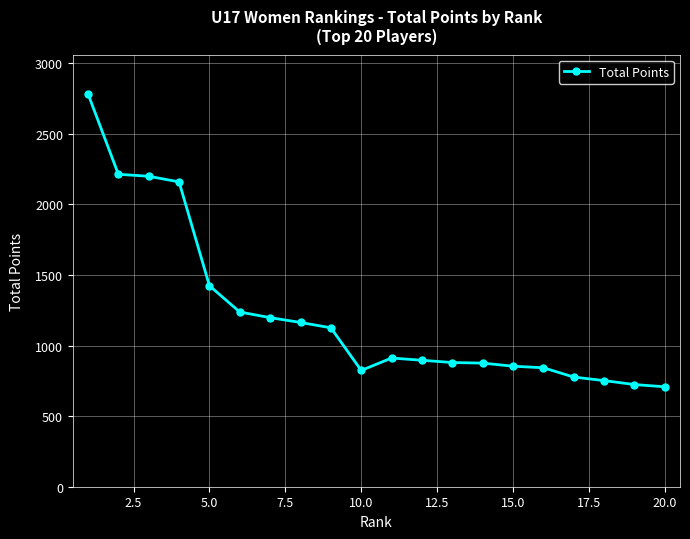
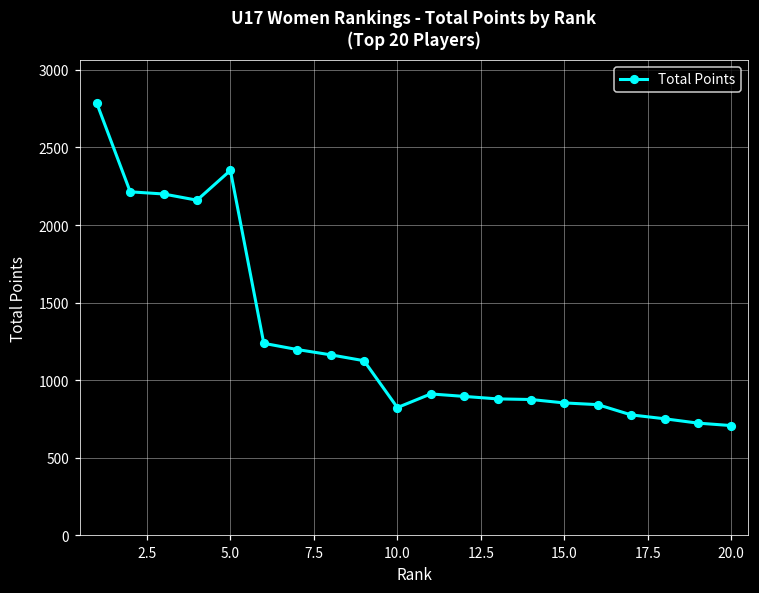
  {
-   "5.0": 1420,
+   "5.0": 2350,
    "10.0": 820,
    "15.0": 850,
    "20.0": 710
  }
